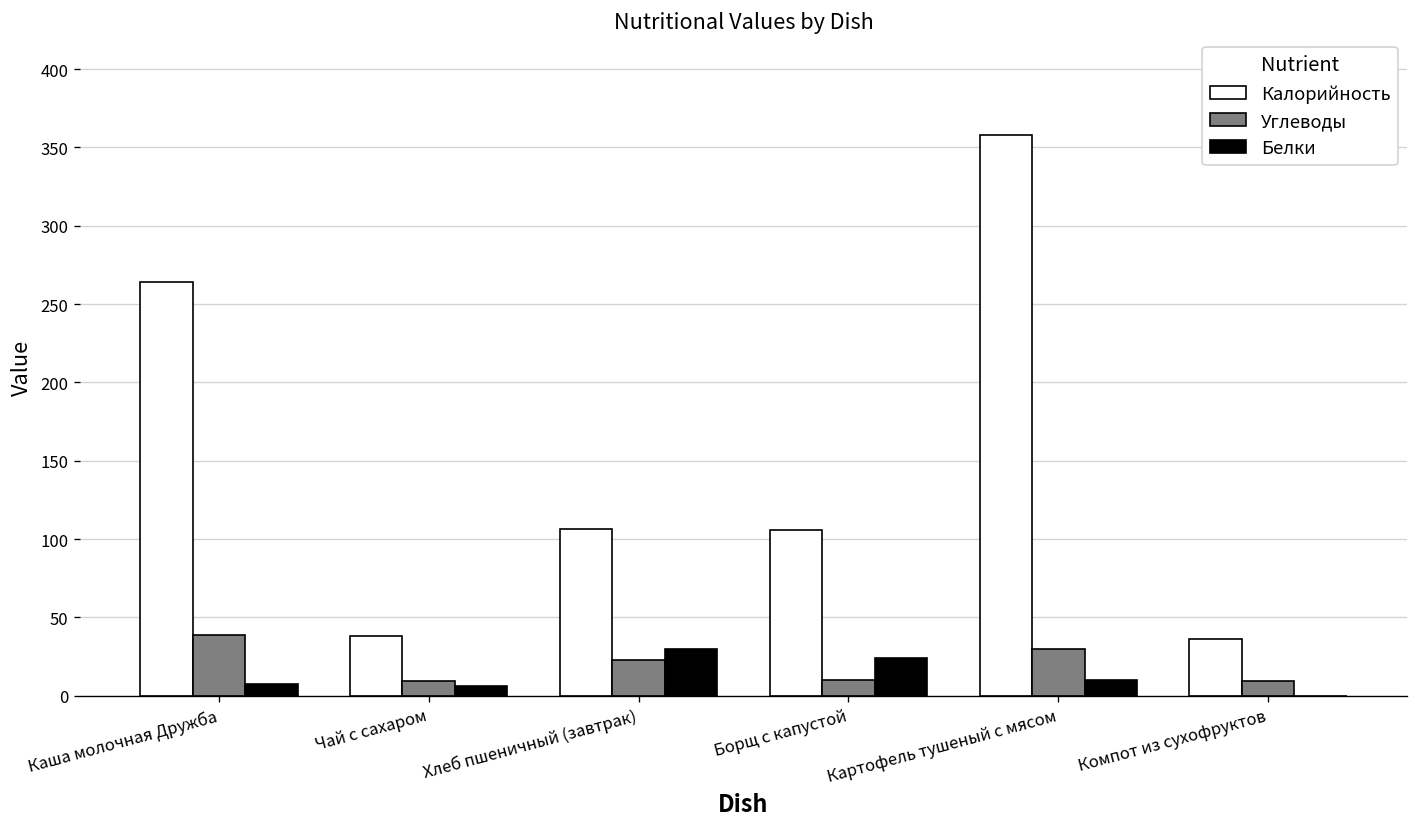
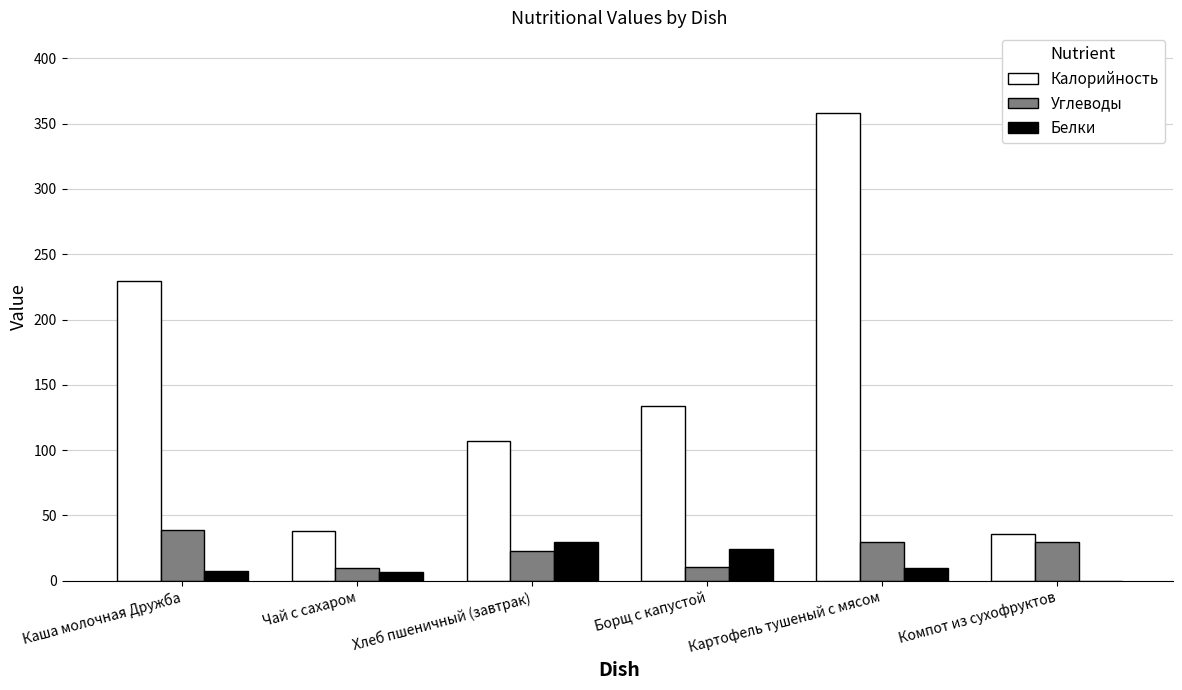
  {
    "Калорийность": {
-     "Каша молочная Дружба": 264,
+     "Каша молочная Дружба": 230,
      "Чай с сахаром": 38,
      "Хлеб пшеничный (завтрак)": 107,
-     "Борщ с капустой": 106,
+     "Борщ с капустой": 134,
      "Картофель тушеный с мясом": 358,
      "Компот из сухофруктов": 36
    },
    "Углеводы": {
      "Каша молочная Дружба": 39,
      "Чай с сахаром": 10,
      "Хлеб пшеничный (завтрак)": 23,
      "Борщ с капустой": 10,
      "Картофель тушеный с мясом": 30,
-     "Компот из сухофруктов": 9
+     "Компот из сухофруктов": 30
    },
    "Белки": {
      "Каша молочная Дружба": 7,
      "Чай с сахаром": 6,
      "Хлеб пшеничный (завтрак)": 30,
      "Борщ с капустой": 24,
      "Картофель тушеный с мясом": 10,
      "Компот из сухофруктов": 0
    }
  }
